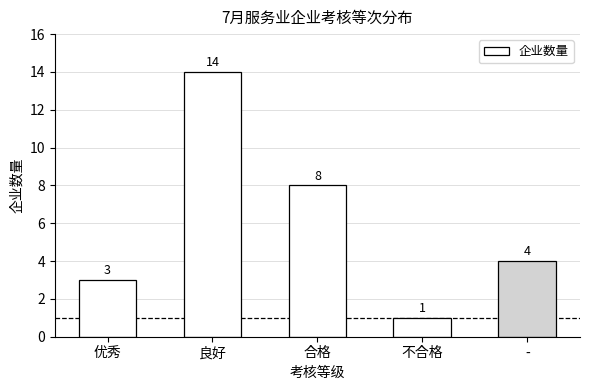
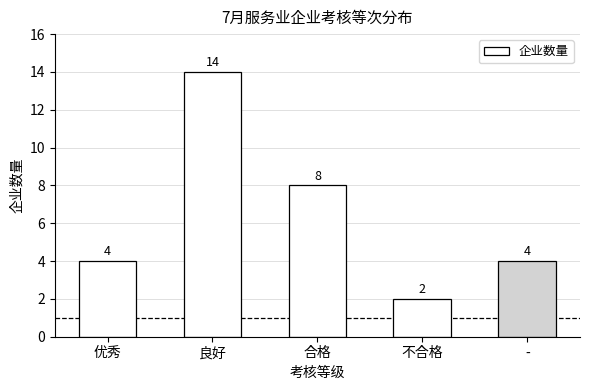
  {
-   "优秀": 3,
+   "优秀": 4,
    "良好": 14,
    "合格": 8,
-   "不合格": 1,
+   "不合格": 2,
    "-": 4
  }
